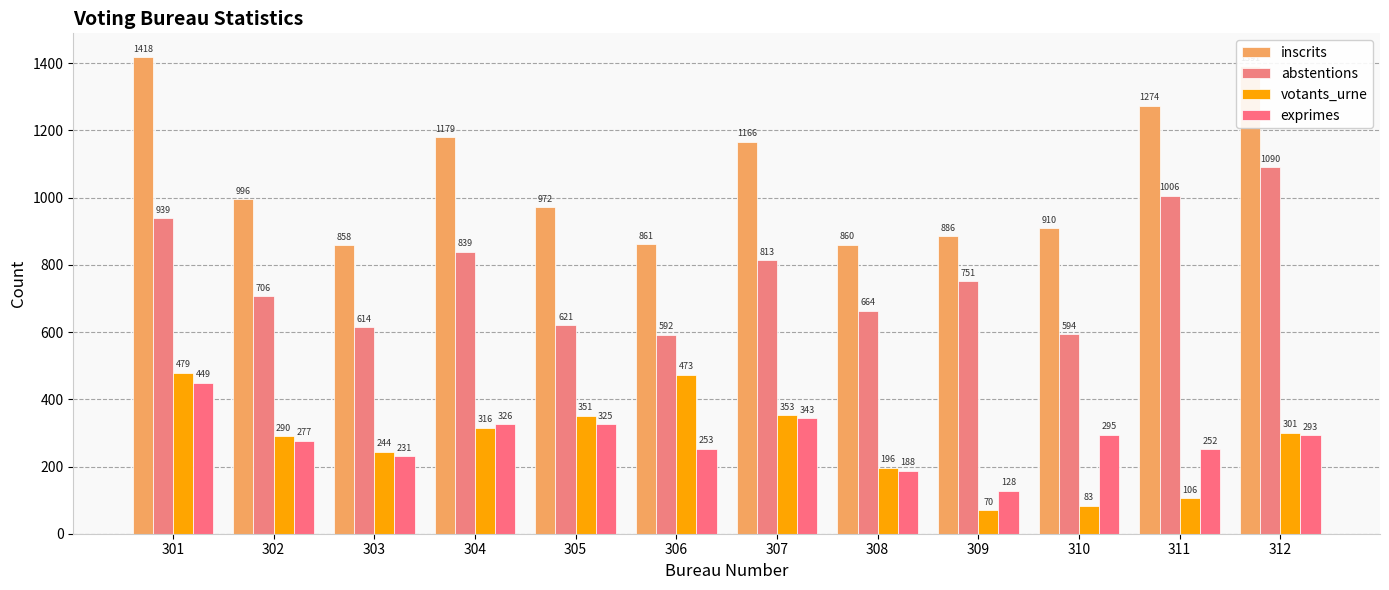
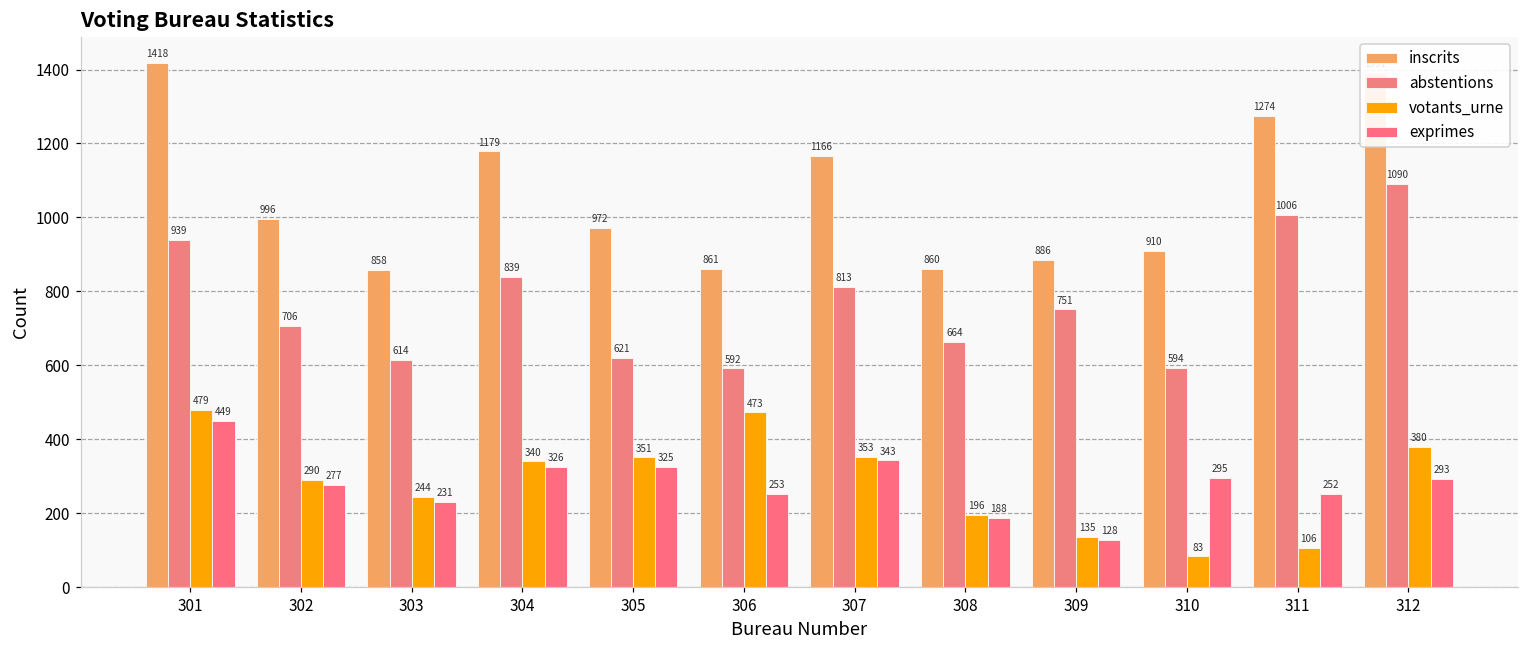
  {
    "votants_urne": {
      "301": 479,
      "302": 290,
      "303": 244,
-     "304": 316,
+     "304": 340,
      "305": 351,
      "306": 473,
      "307": 353,
      "308": 196,
-     "309": 70,
+     "309": 135,
      "310": 83,
      "311": 106,
-     "312": 301
+     "312": 380
    }
  }
